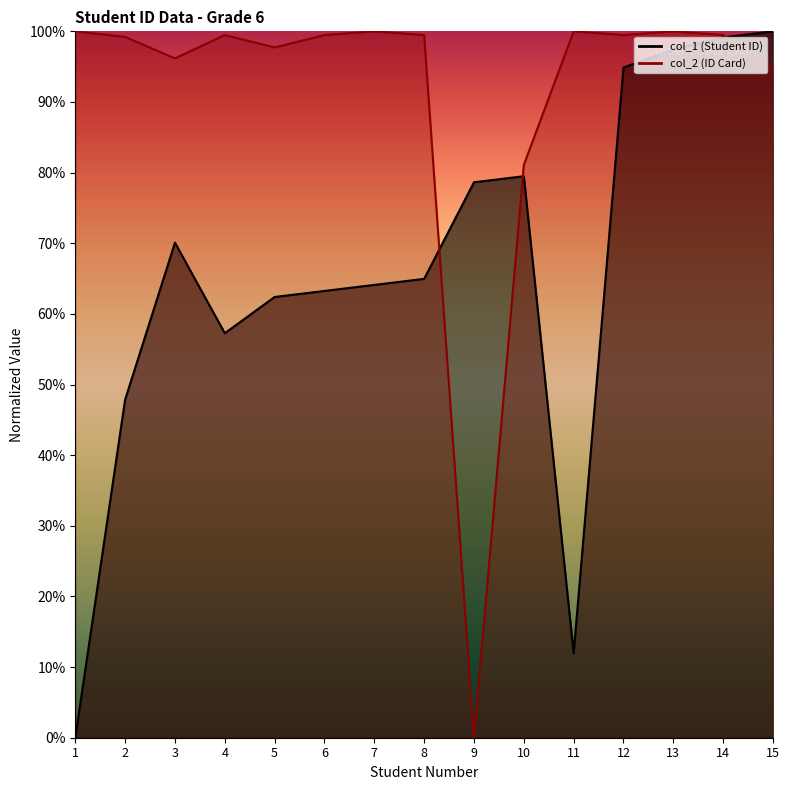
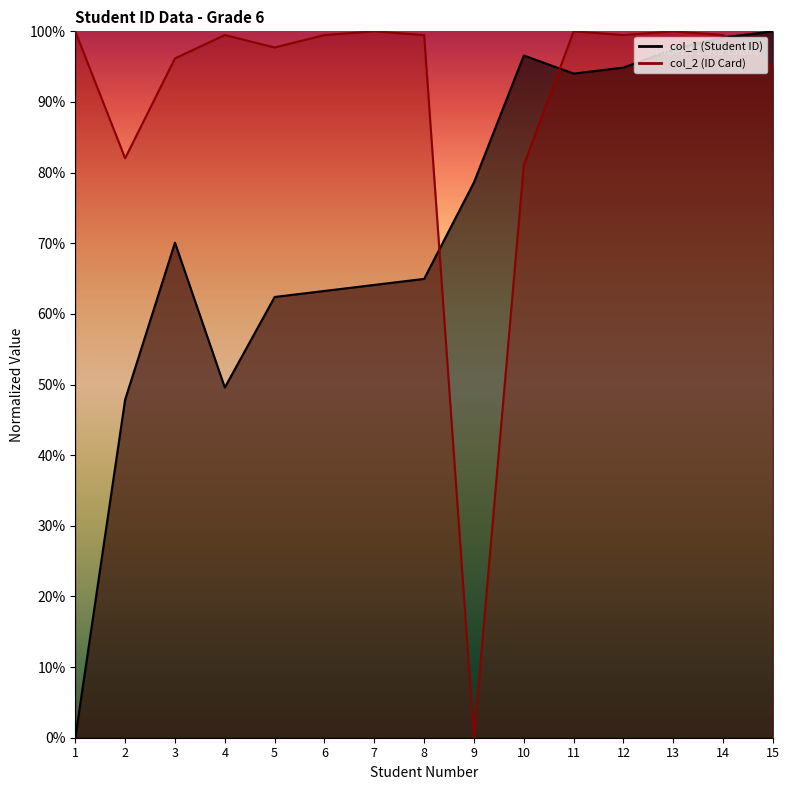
  {
    "col_1 (Student ID)": {
      "1": "0%",
      "2": "48%",
      "3": "70%",
-     "4": "57%",
+     "4": "50%",
      "5": "62%",
      "6": "63%",
      "7": "64%",
      "8": "65%",
      "9": "79%",
-     "10": "79%",
-     "11": "12%",
+     "10": "97%",
+     "11": "94%",
      "12": "95%",
      "15": "100%"
    },
    "col_2 (ID Card)": {
      "1": "100%",
-     "2": "99%",
+     "2": "82%",
      "3": "96%",
      "4": "99%",
      "5": "98%",
      "6": "99%",
      "7": "100%",
      "8": "99%",
      "9": "0%",
      "10": "81%",
      "11": "100%",
      "12": "99%",
      "13": "100%",
      "15": "95%"
    }
  }
